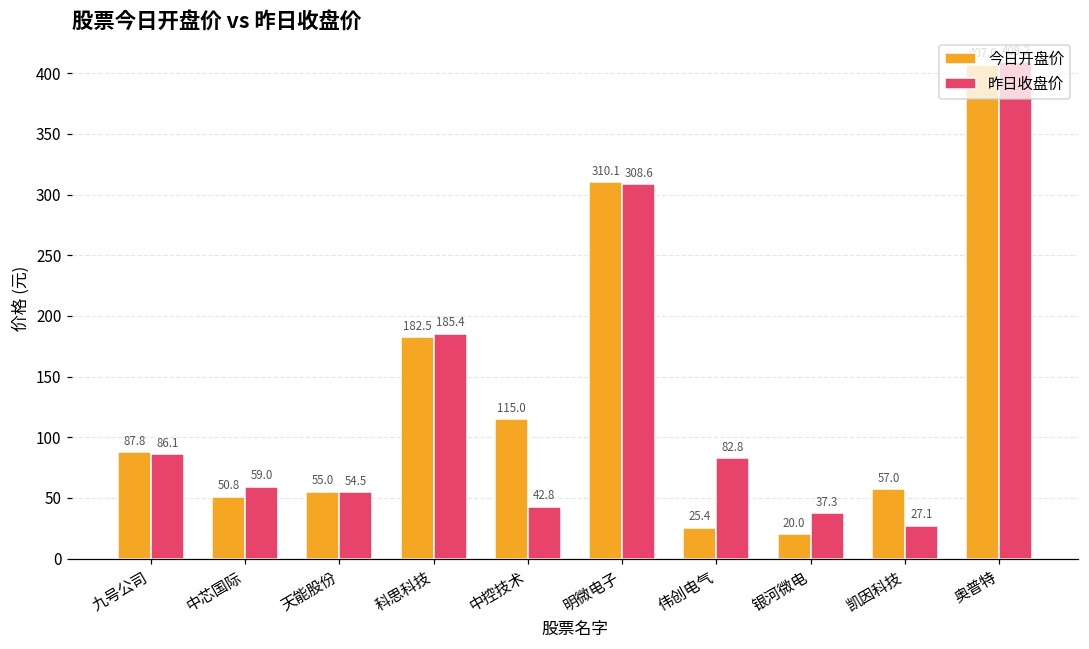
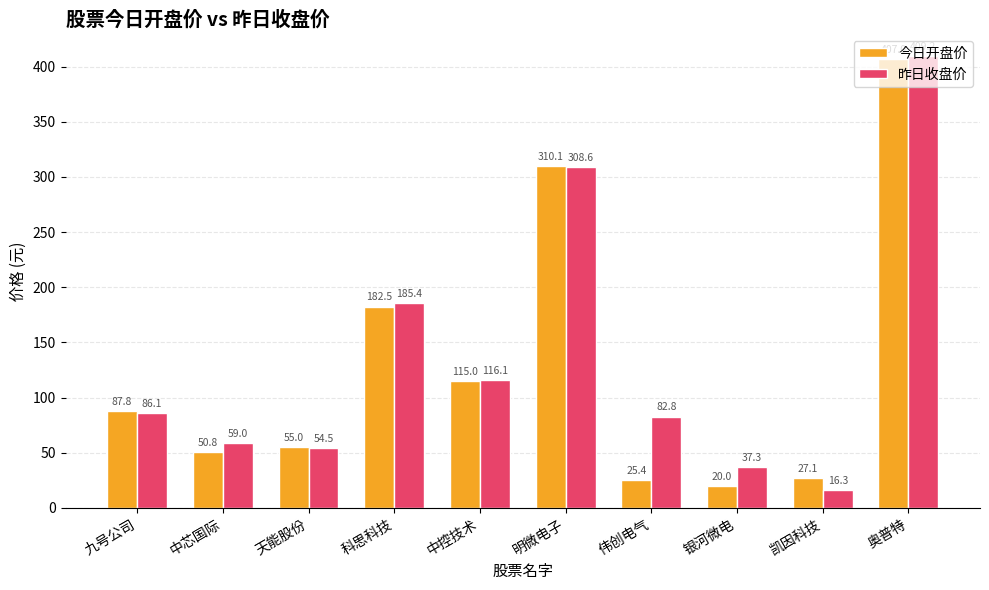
  {
    "今日开盘价": {
      "九号公司": 87.8,
      "中芯国际": 50.8,
      "天能股份": 55.0,
      "科思科技": 182.5,
      "中控技术": 115.0,
      "明微电子": 310.1,
      "伟创电气": 25.4,
      "银河微电": 20.0,
-     "凯因科技": 57.0
+     "凯因科技": 27.1
    },
    "昨日收盘价": {
      "九号公司": 86.1,
      "中芯国际": 59.0,
      "天能股份": 54.5,
      "科思科技": 185.4,
-     "中控技术": 42.8,
+     "中控技术": 116.1,
      "明微电子": 308.6,
      "伟创电气": 82.8,
      "银河微电": 37.3,
-     "凯因科技": 27.1
+     "凯因科技": 16.3
    }
  }
